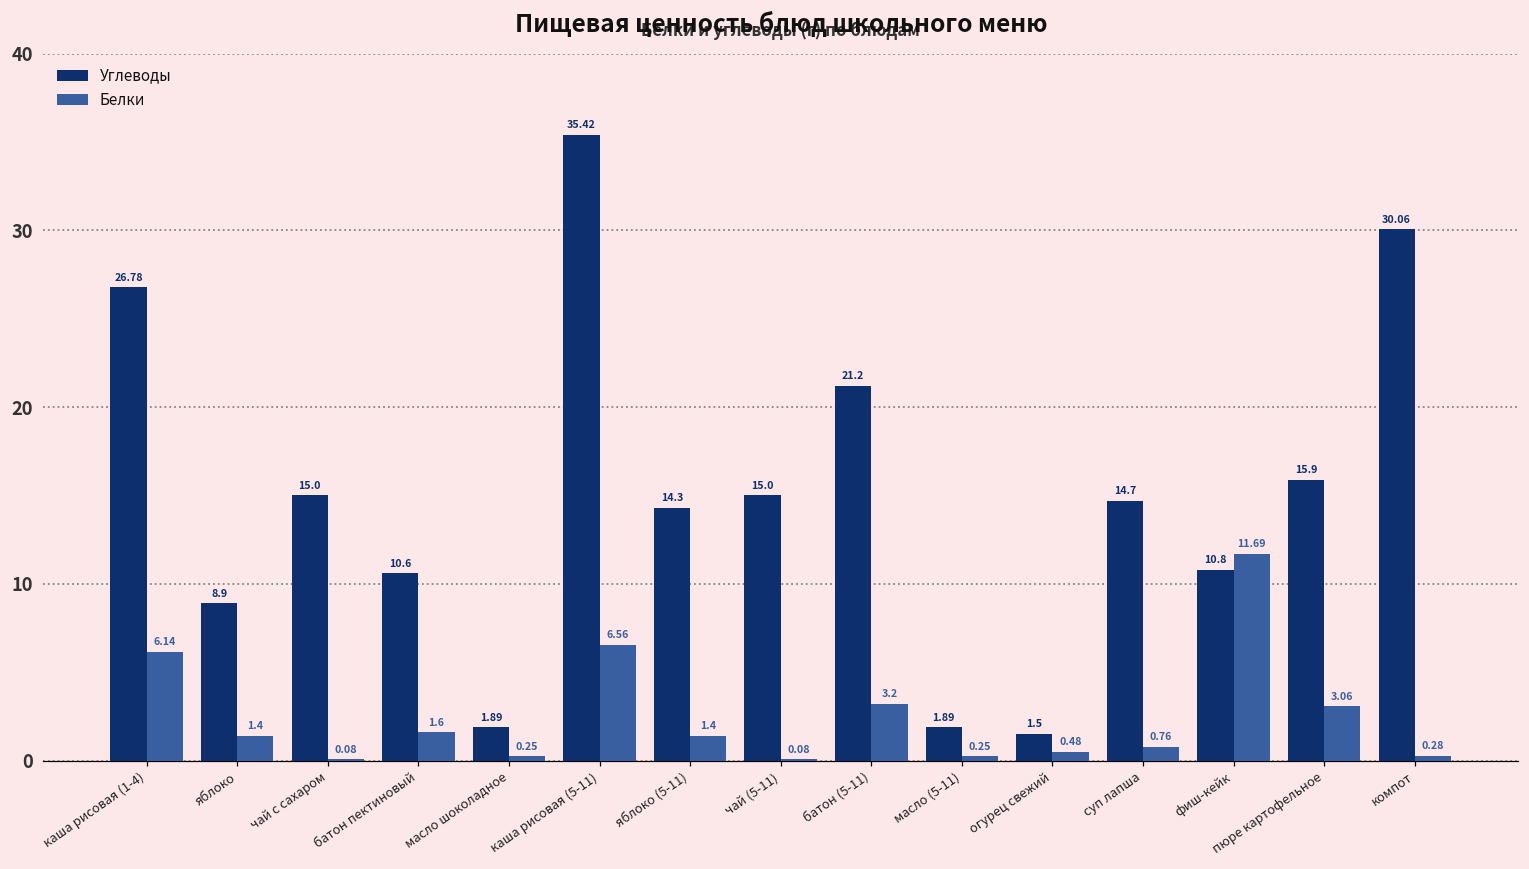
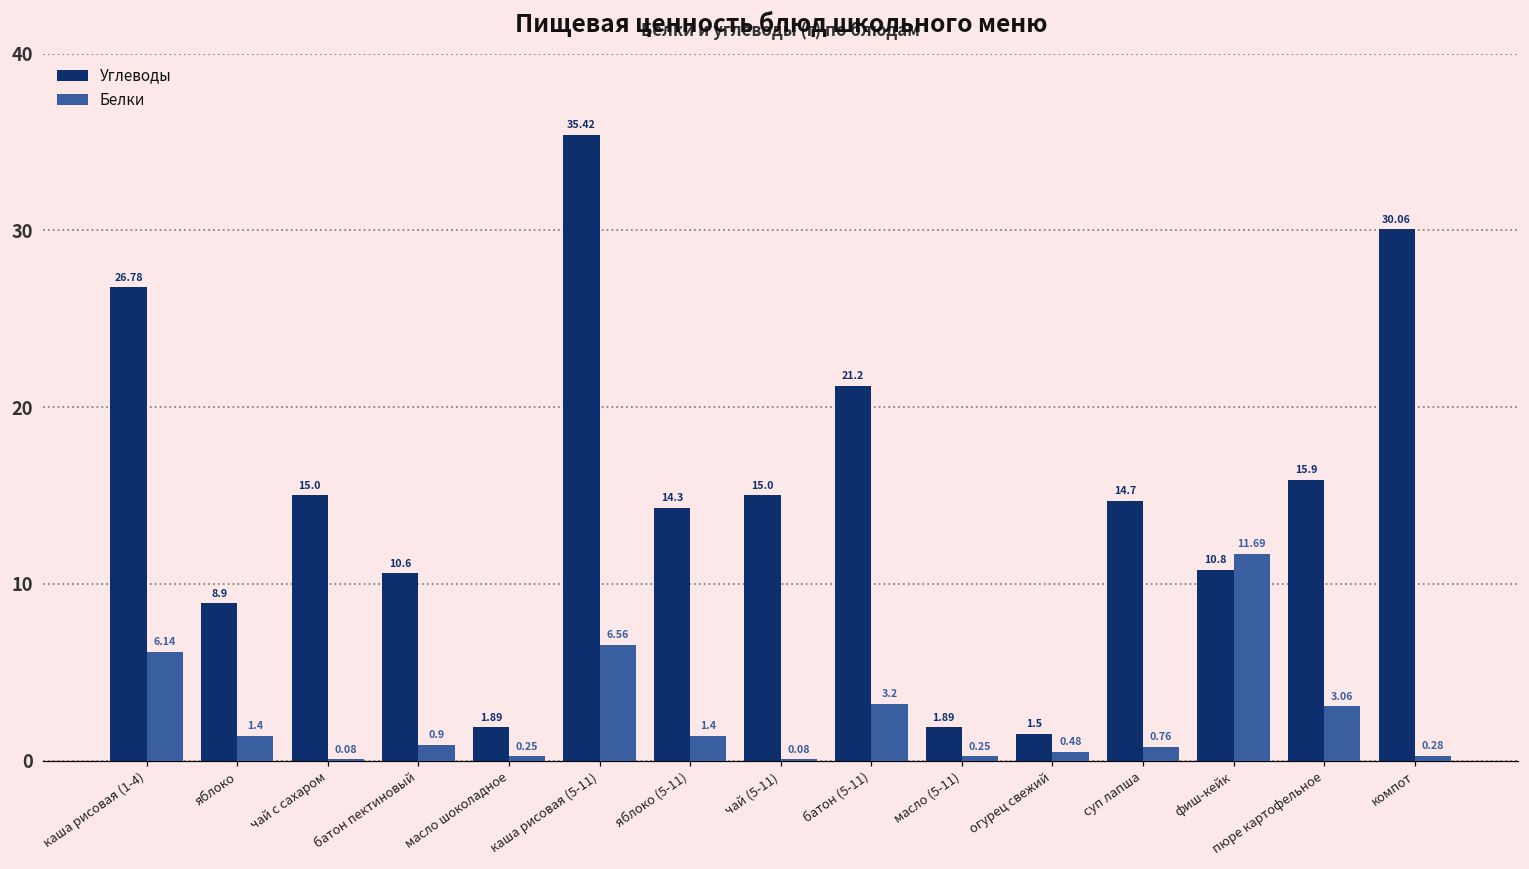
  {
    "Углеводы": {
      "каша рисовая (1-4)": 26.78,
      "яблоко": 8.9,
      "чай с сахаром": 15.0,
      "батон пектиновый": 10.6,
      "масло шоколадное": 1.89,
      "каша рисовая (5-11)": 35.42,
      "яблоко (5-11)": 14.3,
      "чай (5-11)": 15.0,
      "батон (5-11)": 21.2,
      "масло (5-11)": 1.89,
      "огурец свежий": 1.5,
      "суп лапша": 14.7,
      "фиш-кейк": 10.8,
      "пюре картофельное": 15.9,
      "компот": 30.06
    },
    "Белки": {
      "каша рисовая (1-4)": 6.14,
      "яблоко": 1.4,
      "чай с сахаром": 0.08,
-     "батон пектиновый": 1.6,
+     "батон пектиновый": 0.9,
      "масло шоколадное": 0.25,
      "каша рисовая (5-11)": 6.56,
      "яблоко (5-11)": 1.4,
      "чай (5-11)": 0.08,
      "батон (5-11)": 3.2,
      "масло (5-11)": 0.25,
      "огурец свежий": 0.48,
      "суп лапша": 0.76,
      "фиш-кейк": 11.69,
      "пюре картофельное": 3.06,
      "компот": 0.28
    }
  }
